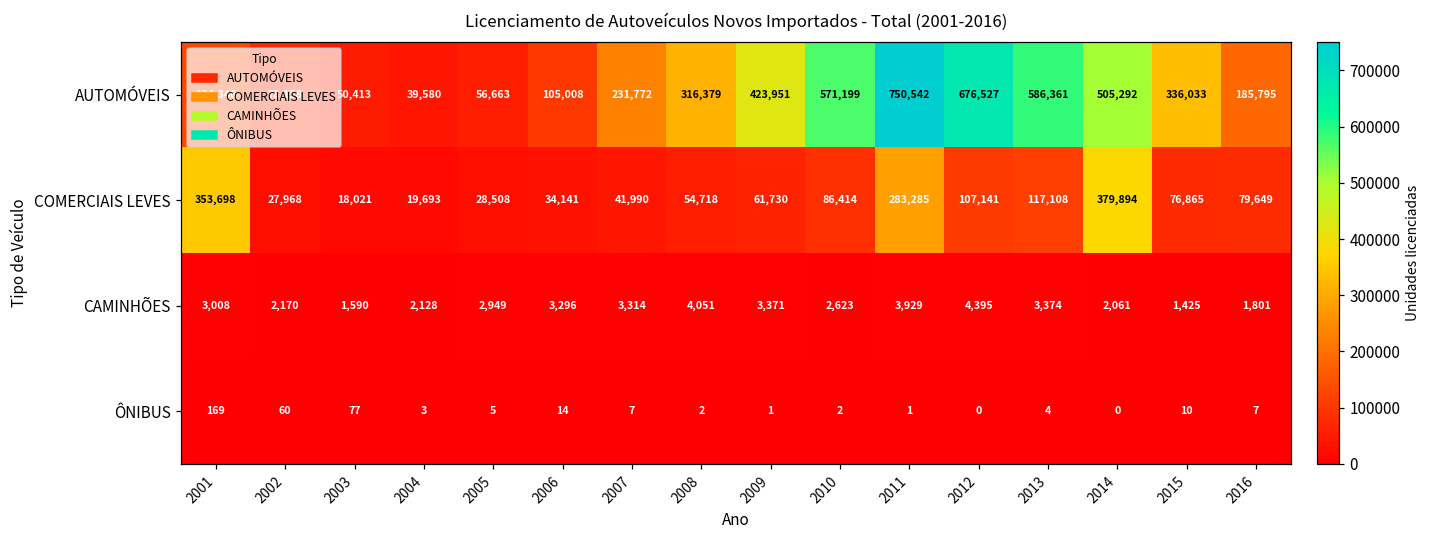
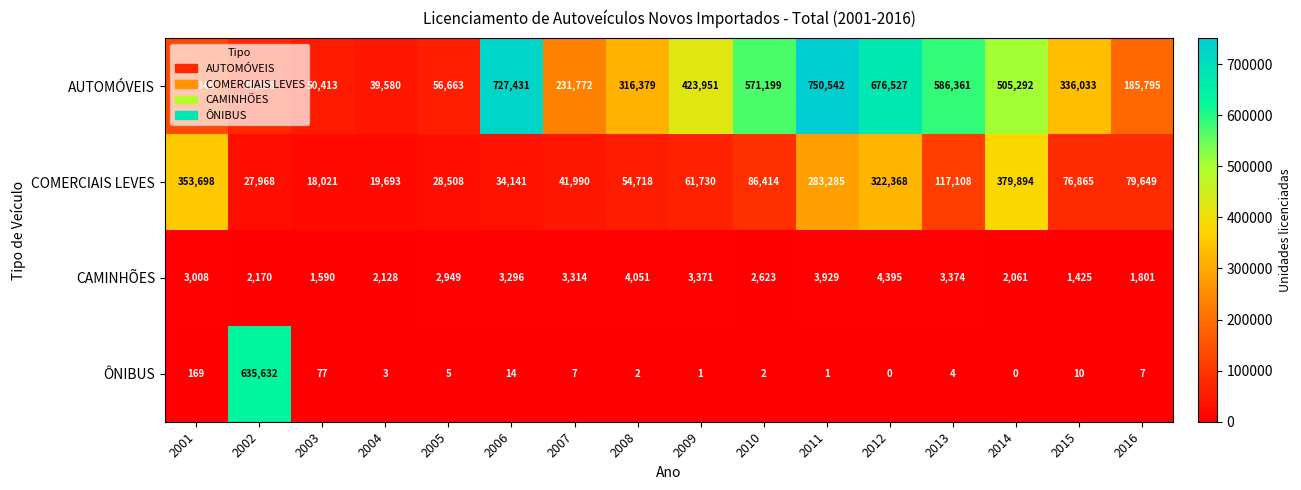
  {
    "AUTOMÓVEIS": {
      "2004": "39,580",
      "2005": "56,663",
-     "2006": "105,008",
+     "2006": "727,431",
      "2007": "231,772",
      "2008": "316,379",
      "2009": "423,951",
      "2010": "571,199",
      "2011": "750,542",
      "2012": "676,527",
      "2013": "586,361",
      "2014": "505,292",
      "2015": "336,033",
      "2016": "185,795"
    },
    "COMERCIAIS LEVES": {
      "2001": "353,698",
      "2002": "27,968",
      "2003": "18,021",
      "2004": "19,693",
      "2005": "28,508",
      "2006": "34,141",
      "2007": "41,990",
      "2008": "54,718",
      "2009": "61,730",
      "2010": "86,414",
      "2011": "283,285",
-     "2012": "107,141",
+     "2012": "322,368",
      "2013": "117,108",
      "2014": "379,894",
      "2015": "76,865",
      "2016": "79,649"
    },
    "CAMINHÕES": {
      "2001": "3,008",
      "2002": "2,170",
      "2003": "1,590",
      "2004": "2,128",
      "2005": "2,949",
      "2006": "3,296",
      "2007": "3,314",
      "2008": "4,051",
      "2009": "3,371",
      "2010": "2,623",
      "2011": "3,929",
      "2012": "4,395",
      "2013": "3,374",
      "2014": "2,061",
      "2015": "1,425",
      "2016": "1,801"
    },
    "ÔNIBUS": {
      "2001": "169",
-     "2002": "60",
+     "2002": "635,632",
      "2003": "77",
      "2004": "3",
      "2005": "5",
      "2006": "14",
      "2007": "7",
      "2008": "2",
      "2009": "1",
      "2010": "2",
      "2011": "1",
      "2012": "0",
      "2013": "4",
      "2014": "0",
      "2015": "10",
      "2016": "7"
    }
  }
